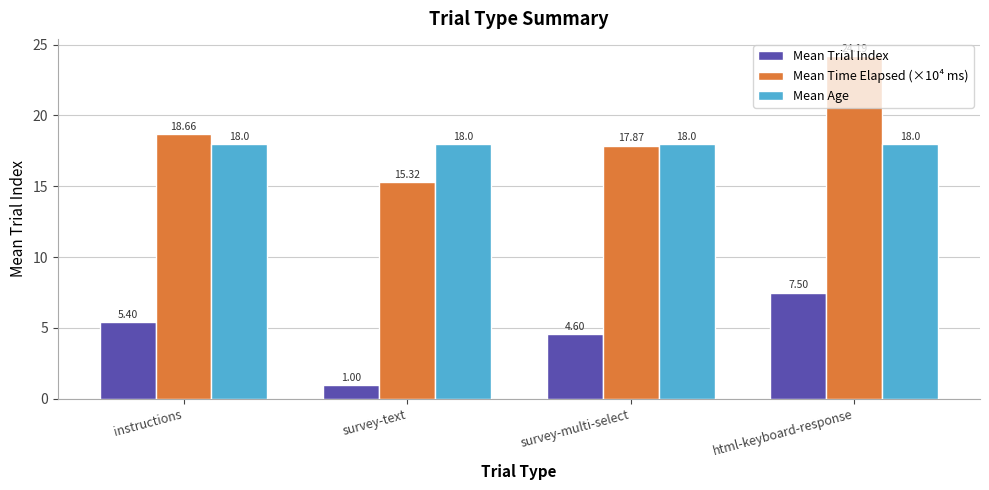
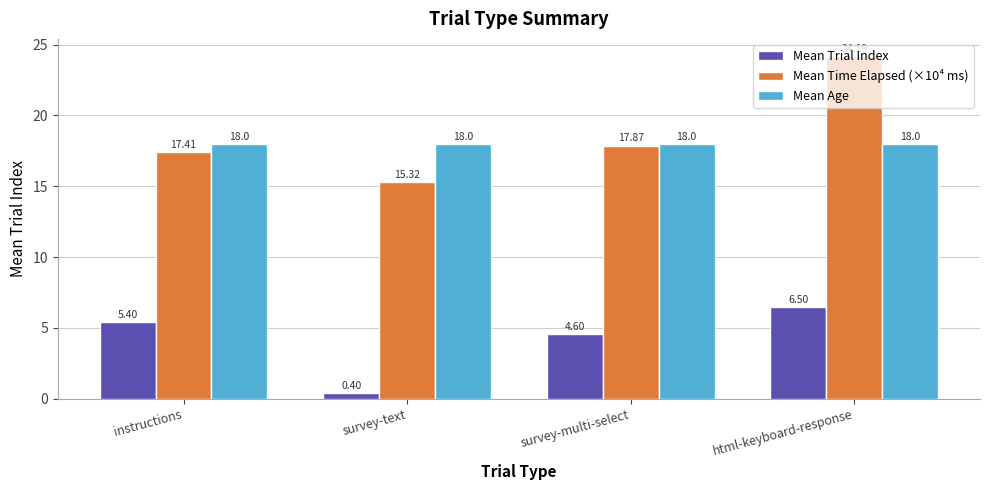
  {
    "Mean Trial Index": {
      "instructions": 5.40,
-     "survey-text": 1.00,
+     "survey-text": 0.40,
      "survey-multi-select": 4.60,
-     "html-keyboard-response": 7.50
+     "html-keyboard-response": 6.50
    },
    "Mean Time Elapsed (×10⁴ ms)": {
-     "instructions": 18.66,
+     "instructions": 17.41,
      "survey-text": 15.32,
      "survey-multi-select": 17.87
    },
    "Mean Age": {
      "instructions": 18.0,
      "survey-text": 18.0,
      "survey-multi-select": 18.0,
      "html-keyboard-response": 18.0
    }
  }
